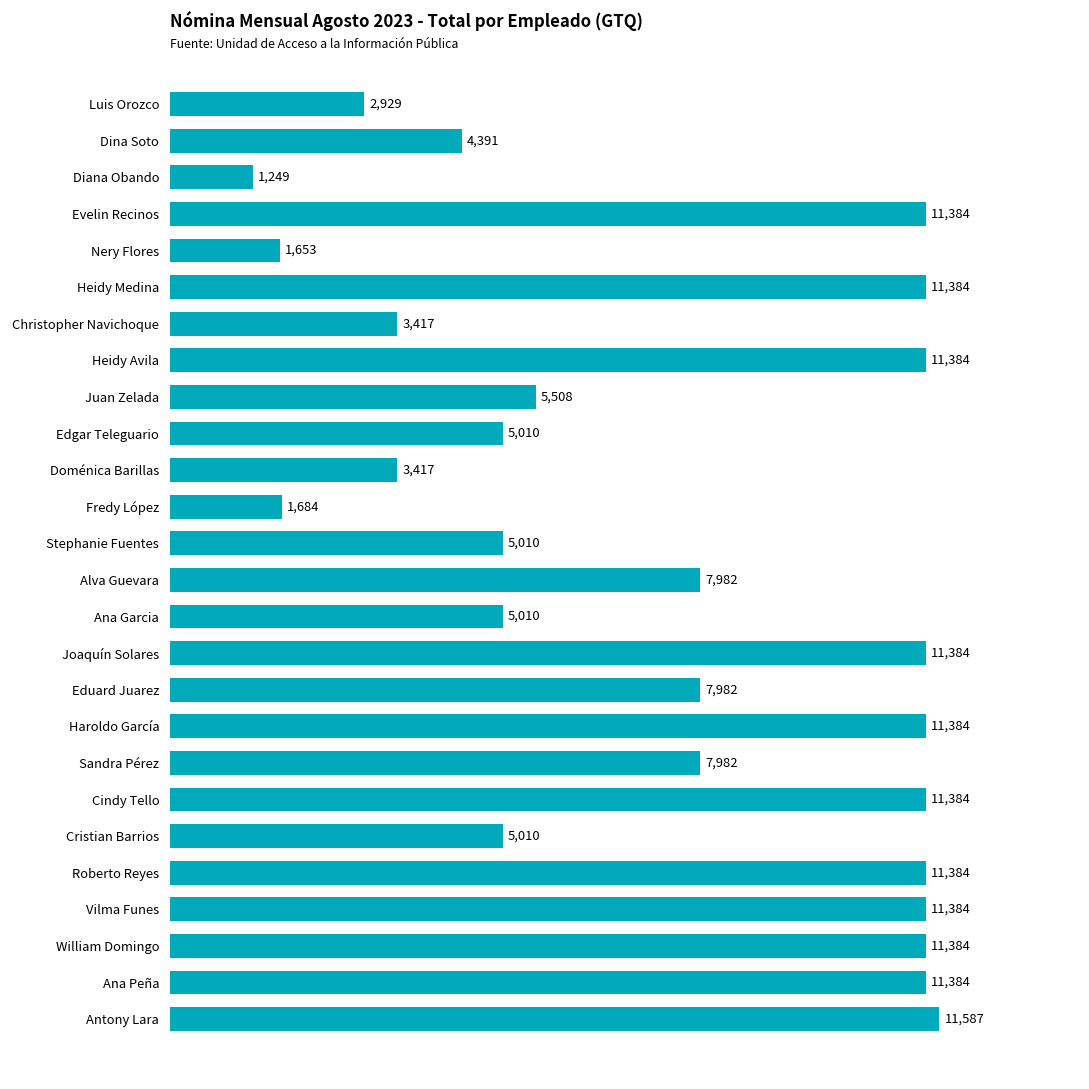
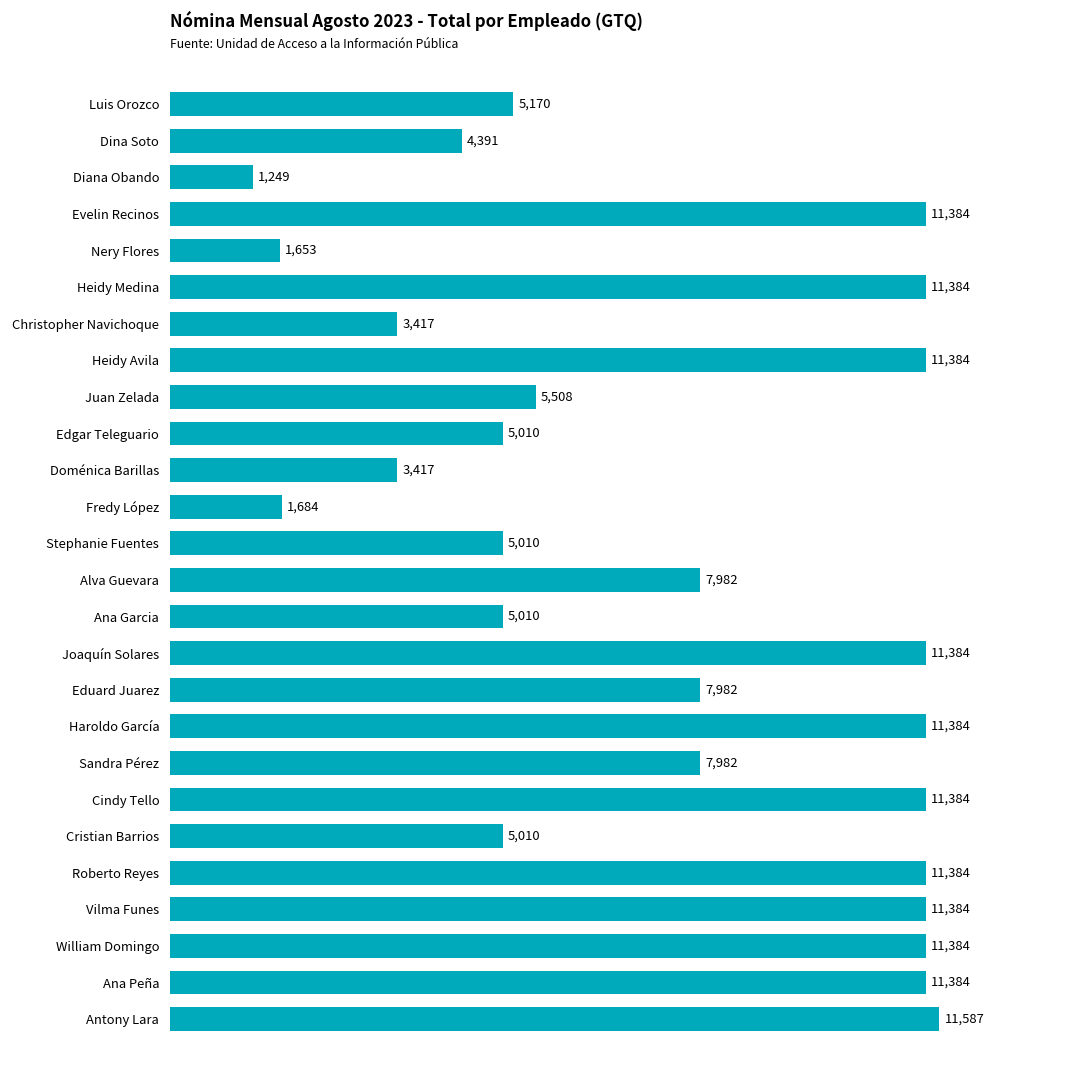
  {
-   "Luis Orozco": "2,929",
+   "Luis Orozco": "5,170",
    "Dina Soto": "4,391",
    "Diana Obando": "1,249",
    "Evelin Recinos": "11,384",
    "Nery Flores": "1,653",
    "Heidy Medina": "11,384",
    "Christopher Navichoque": "3,417",
    "Heidy Avila": "11,384",
    "Juan Zelada": "5,508",
    "Edgar Teleguario": "5,010",
    "Doménica Barillas": "3,417",
    "Fredy López": "1,684",
    "Stephanie Fuentes": "5,010",
    "Alva Guevara": "7,982",
    "Ana Garcia": "5,010",
    "Joaquín Solares": "11,384",
    "Eduard Juarez": "7,982",
    "Haroldo García": "11,384",
    "Sandra Pérez": "7,982",
    "Cindy Tello": "11,384",
    "Cristian Barrios": "5,010",
    "Roberto Reyes": "11,384",
    "Vilma Funes": "11,384",
    "William Domingo": "11,384",
    "Ana Peña": "11,384",
    "Antony Lara": "11,587"
  }
